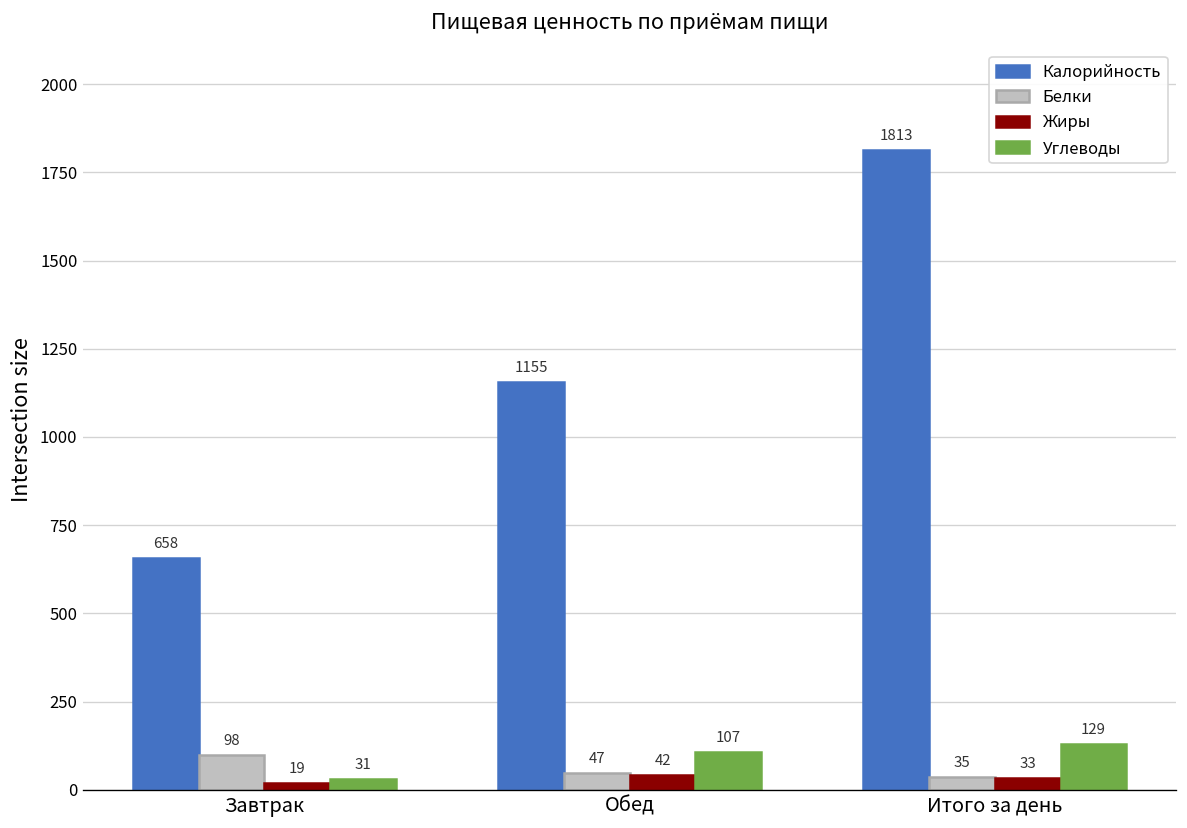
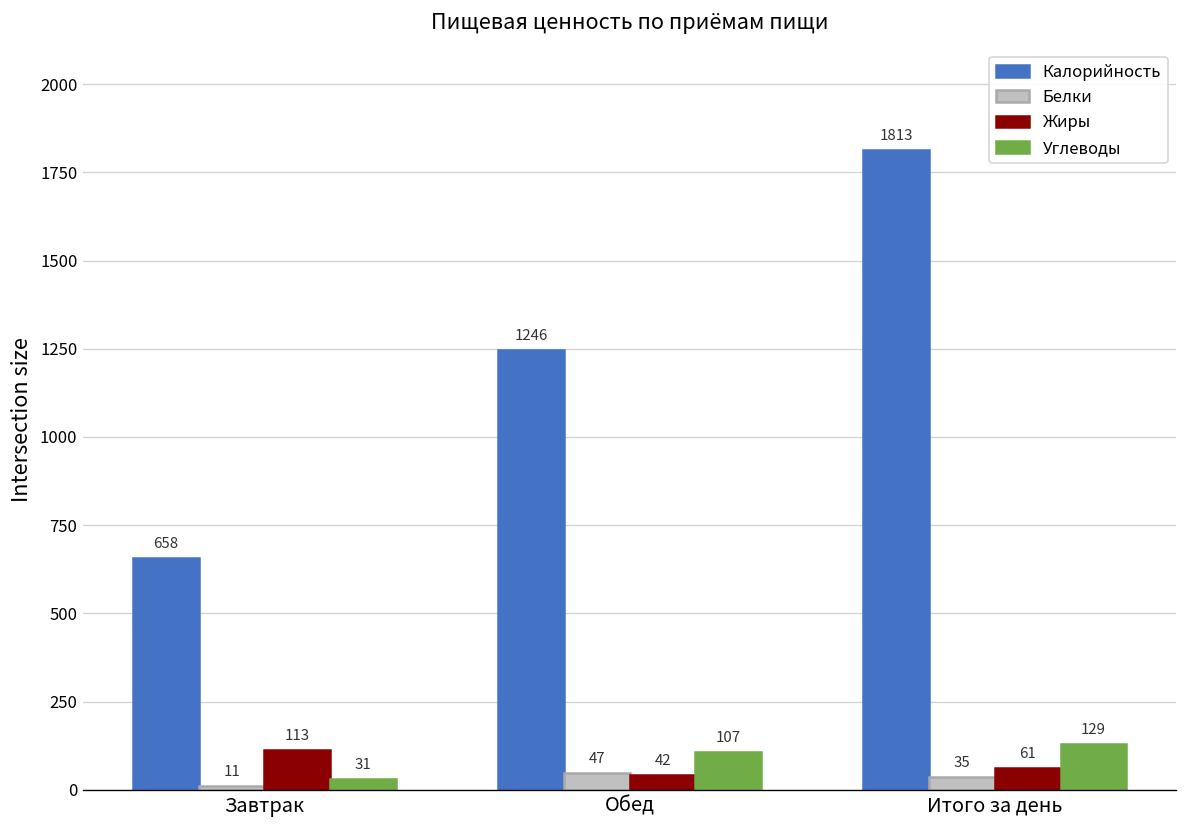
  {
    "Калорийность": {
      "Завтрак": 658,
-     "Обед": 1155,
+     "Обед": 1246,
      "Итого за день": 1813
    },
    "Белки": {
-     "Завтрак": 98,
+     "Завтрак": 11,
      "Обед": 47,
      "Итого за день": 35
    },
    "Жиры": {
-     "Завтрак": 19,
+     "Завтрак": 113,
      "Обед": 42,
-     "Итого за день": 33
+     "Итого за день": 61
    },
    "Углеводы": {
      "Завтрак": 31,
      "Обед": 107,
      "Итого за день": 129
    }
  }
